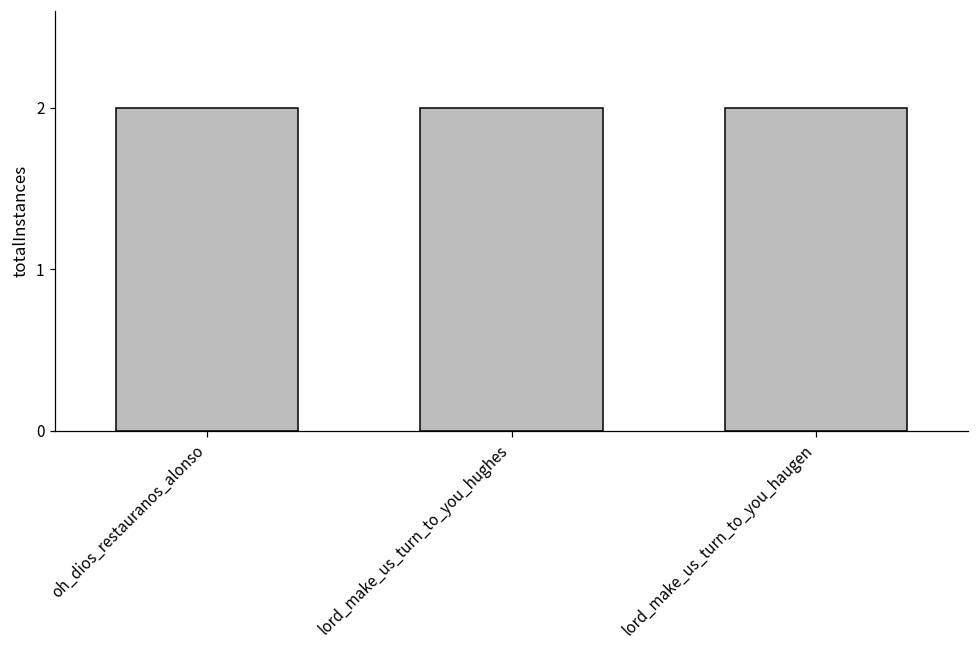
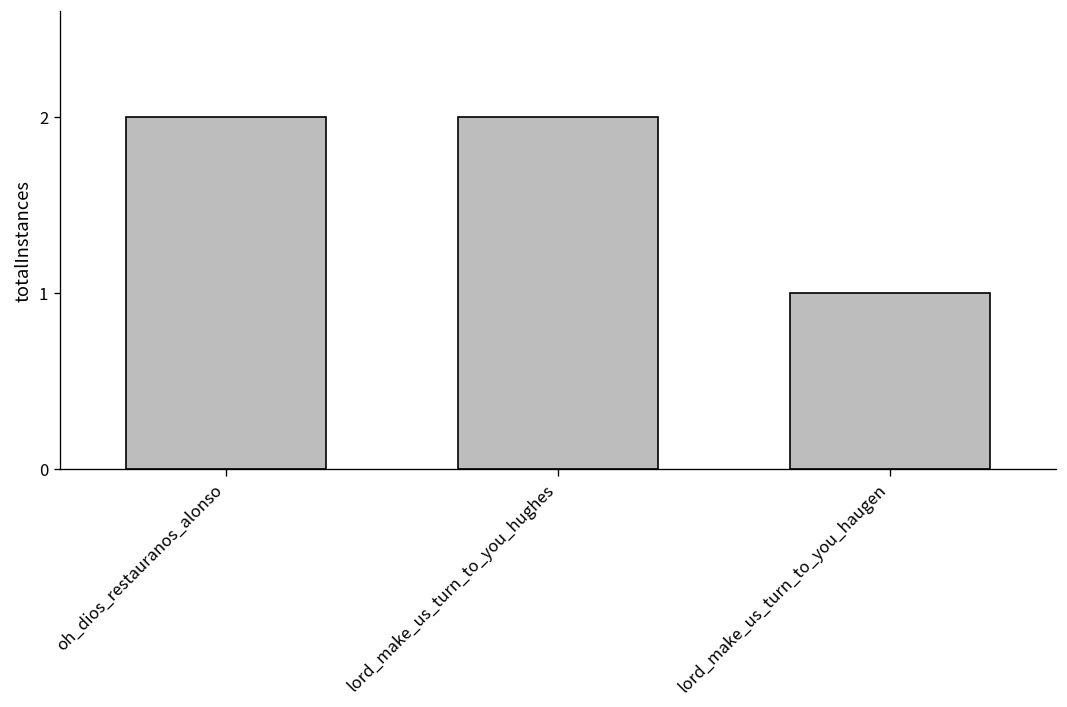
  {
    "oh_dios_restauranos_alonso": 2,
    "lord_make_us_turn_to_you_hughes": 2,
-   "lord_make_us_turn_to_you_haugen": 2
+   "lord_make_us_turn_to_you_haugen": 1
  }
